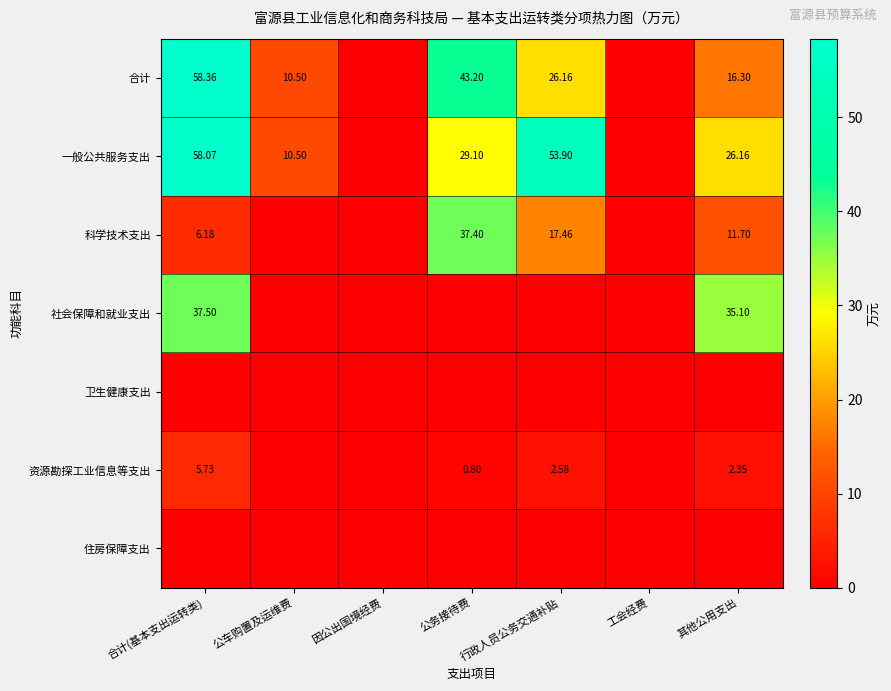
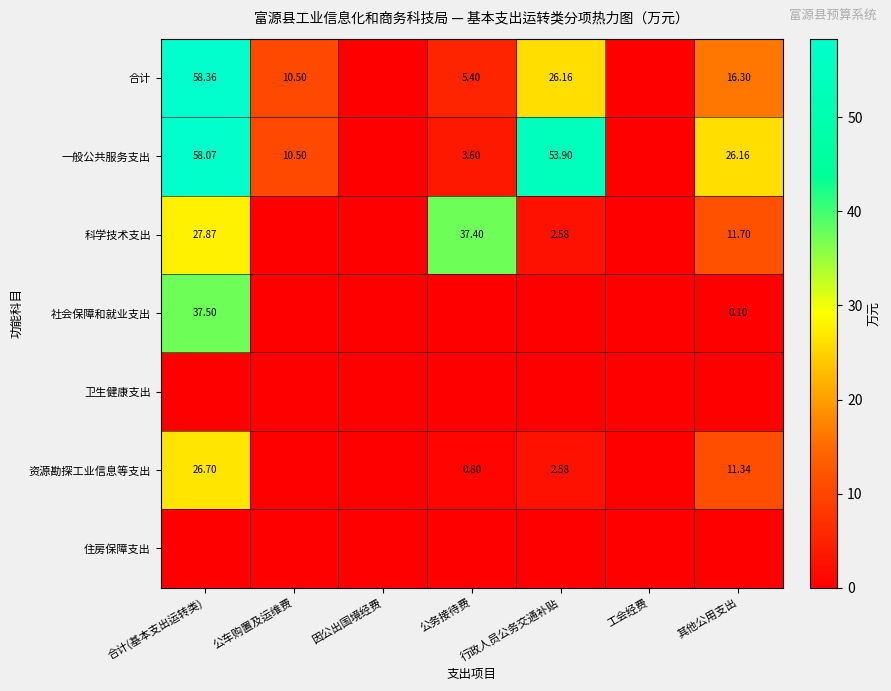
  {
    "合计": {
      "合计(基本支出运转类)": 58.36,
      "公车购置及运维费": 10.50,
-     "公务接待费": 43.20,
+     "公务接待费": 5.40,
      "行政人员公务交通补贴": 26.16,
      "其他公用支出": 16.30
    },
    "一般公共服务支出": {
      "合计(基本支出运转类)": 58.07,
      "公车购置及运维费": 10.50,
-     "公务接待费": 29.10,
+     "公务接待费": 3.60,
      "行政人员公务交通补贴": 53.90,
      "其他公用支出": 26.16
    },
    "科学技术支出": {
-     "合计(基本支出运转类)": 6.18,
+     "合计(基本支出运转类)": 27.87,
      "公务接待费": 37.40,
-     "行政人员公务交通补贴": 17.46,
+     "行政人员公务交通补贴": 2.58,
      "其他公用支出": 11.70
    },
    "社会保障和就业支出": {
      "合计(基本支出运转类)": 37.50,
-     "其他公用支出": 35.10
+     "其他公用支出": 0.10
    },
    "资源勘探工业信息等支出": {
-     "合计(基本支出运转类)": 5.73,
+     "合计(基本支出运转类)": 26.70,
      "公务接待费": 0.80,
      "行政人员公务交通补贴": 2.58,
-     "其他公用支出": 2.35
+     "其他公用支出": 11.34
    }
  }
